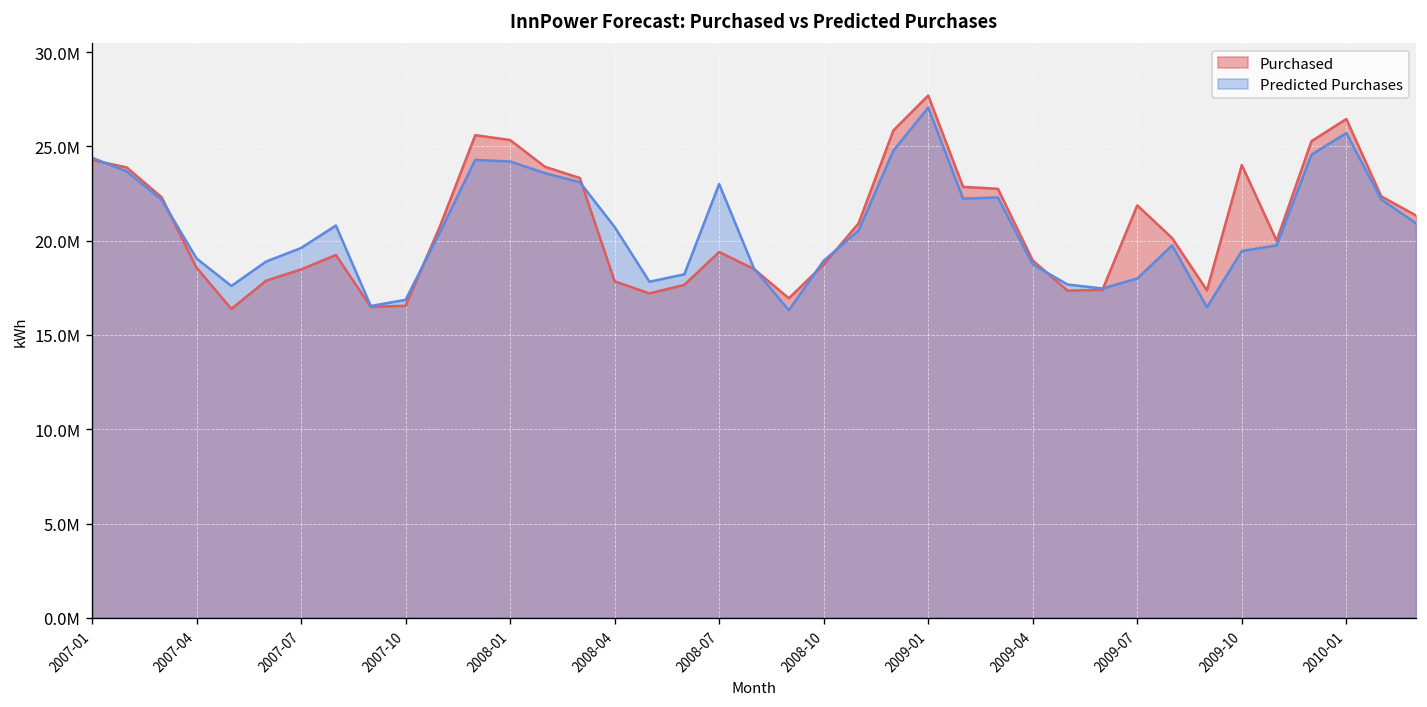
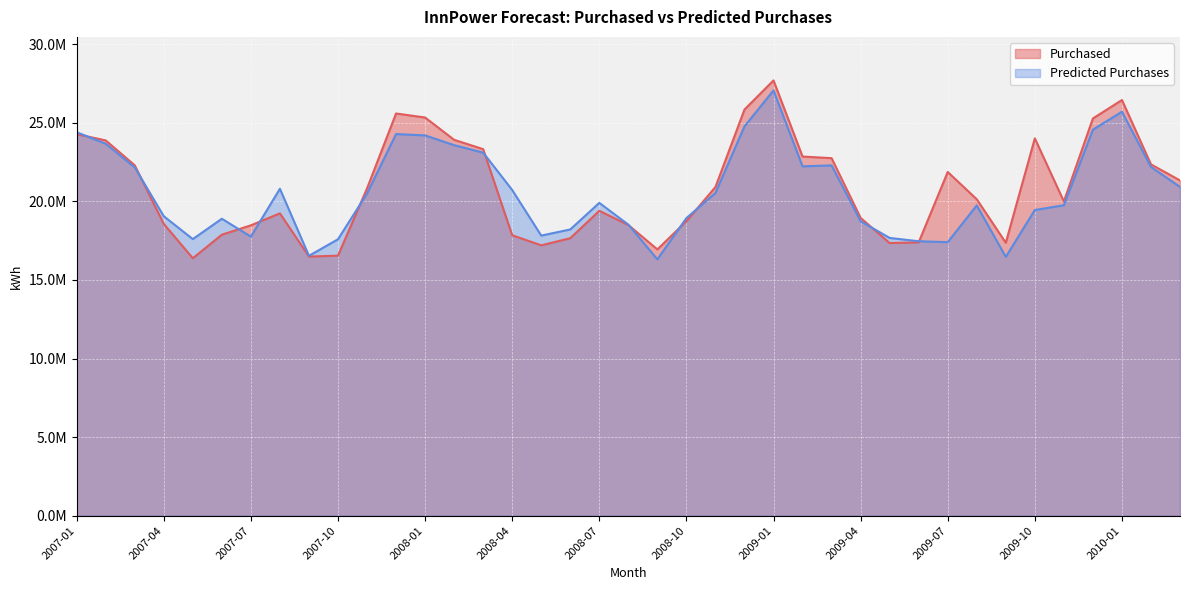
  {
    "Purchased": {
      "2007-04": 18600000,
      "2007-07": 18500000,
      "2007-10": 16500000,
      "2008-01": 25300000,
      "2008-04": 17800000,
      "2008-07": 19400000,
      "2008-10": 18700000,
      "2009-01": 27700000,
      "2009-04": 18900000,
      "2009-07": 21900000,
      "2009-10": 24000000,
      "2010-01": 26500000
    },
    "Predicted Purchases": {
      "2007-04": 19100000,
-     "2007-07": 19600000,
-     "2007-10": 16900000,
+     "2007-07": 17800000,
+     "2007-10": 17600000,
      "2008-01": 24200000,
      "2008-04": 20700000,
-     "2008-07": 23000000,
+     "2008-07": 19900000,
      "2008-10": 18900000,
      "2009-01": 27100000,
      "2009-04": 18700000,
-     "2009-07": 18000000,
+     "2009-07": 17400000,
      "2009-10": 19500000,
      "2010-01": 25700000
    }
  }
